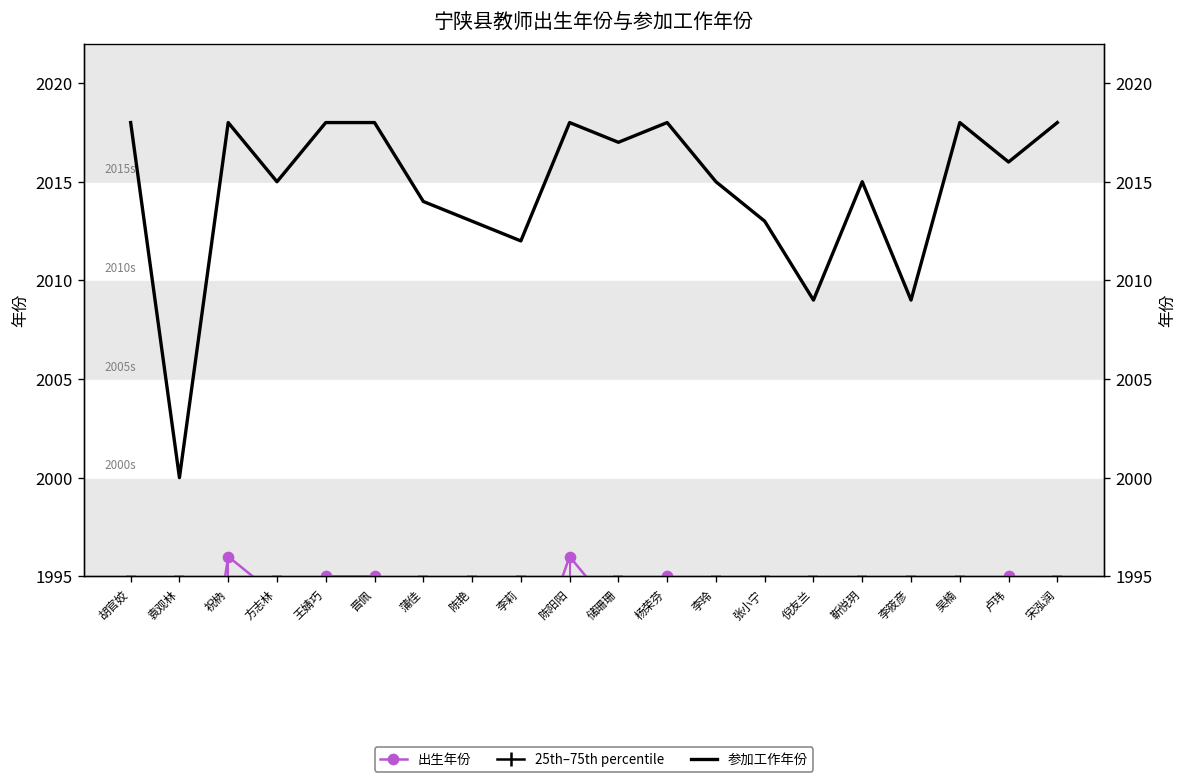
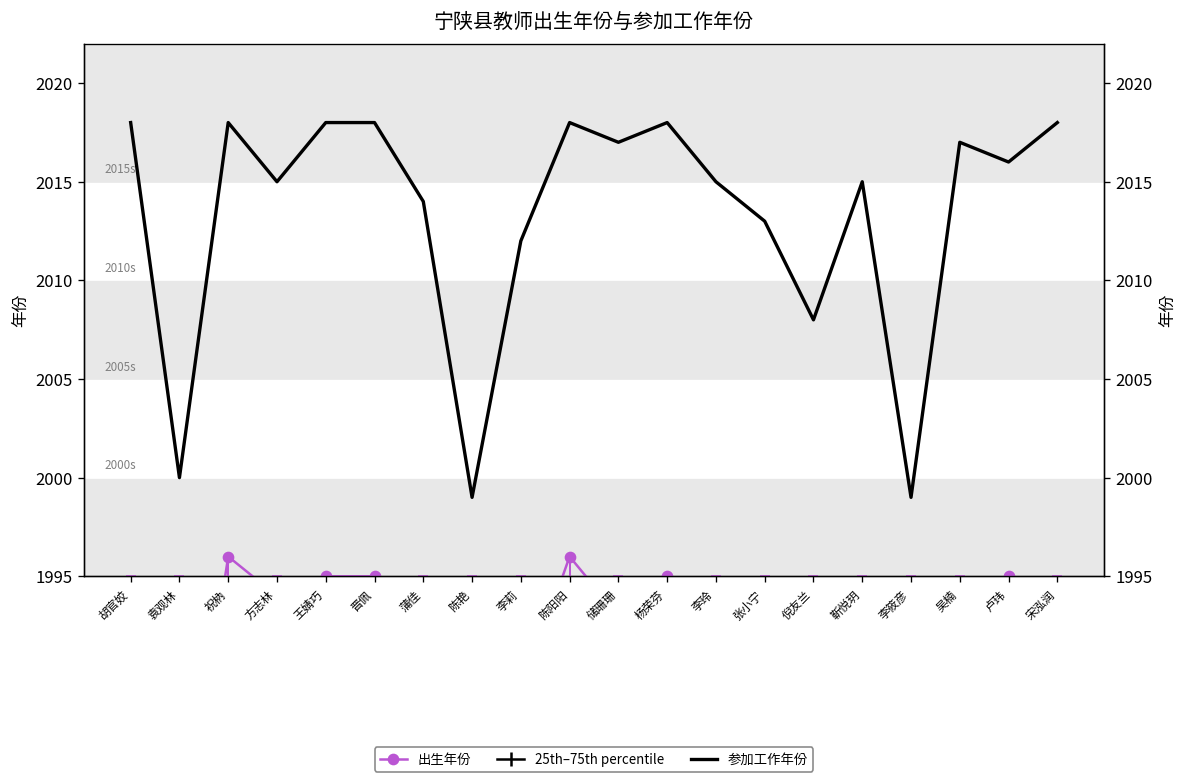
  {
    "参加工作年份": {
      "胡官姣": 2018,
      "袁观林": 2000,
      "祝枘": 2018,
      "方志林": 2015,
      "王婧巧": 2018,
      "晋佩": 2018,
      "蒲佳": 2014,
-     "陈艳": 2013,
+     "陈艳": 1999,
      "李莉": 2012,
      "陈阳阳": 2018,
      "储珊珊": 2017,
      "杨荣芬": 2018,
      "李玲": 2015,
      "张小宁": 2013,
-     "倪友兰": 2009,
+     "倪友兰": 2008,
      "靳悦玥": 2015,
-     "李筱彦": 2009,
-     "吴楠": 2018,
+     "李筱彦": 1999,
+     "吴楠": 2017,
      "卢玮": 2016,
      "宋泓润": 2018
    }
  }
